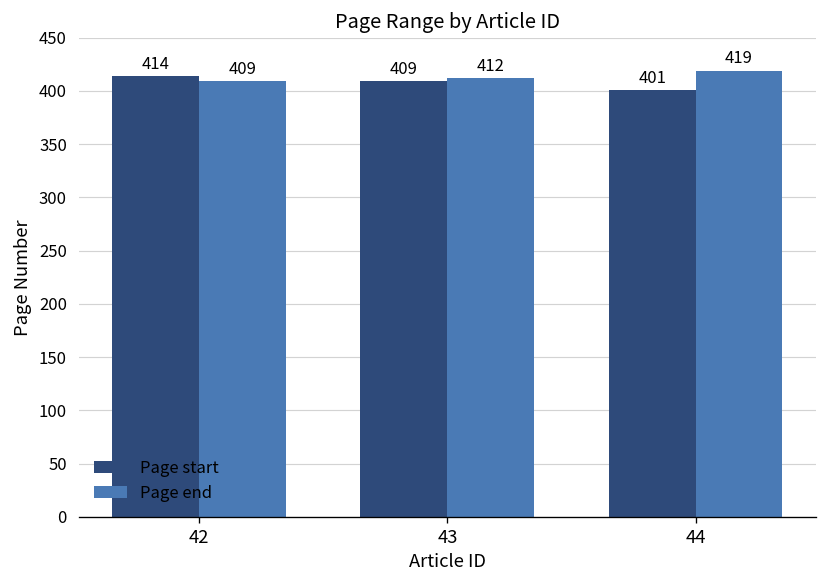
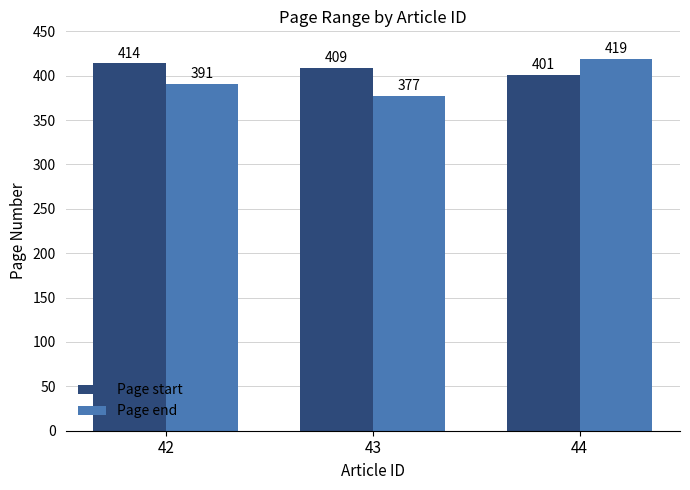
  {
    "Page start": {
      "42": 414,
      "43": 409,
      "44": 401
    },
    "Page end": {
-     "42": 409,
-     "43": 412,
+     "42": 391,
+     "43": 377,
      "44": 419
    }
  }
